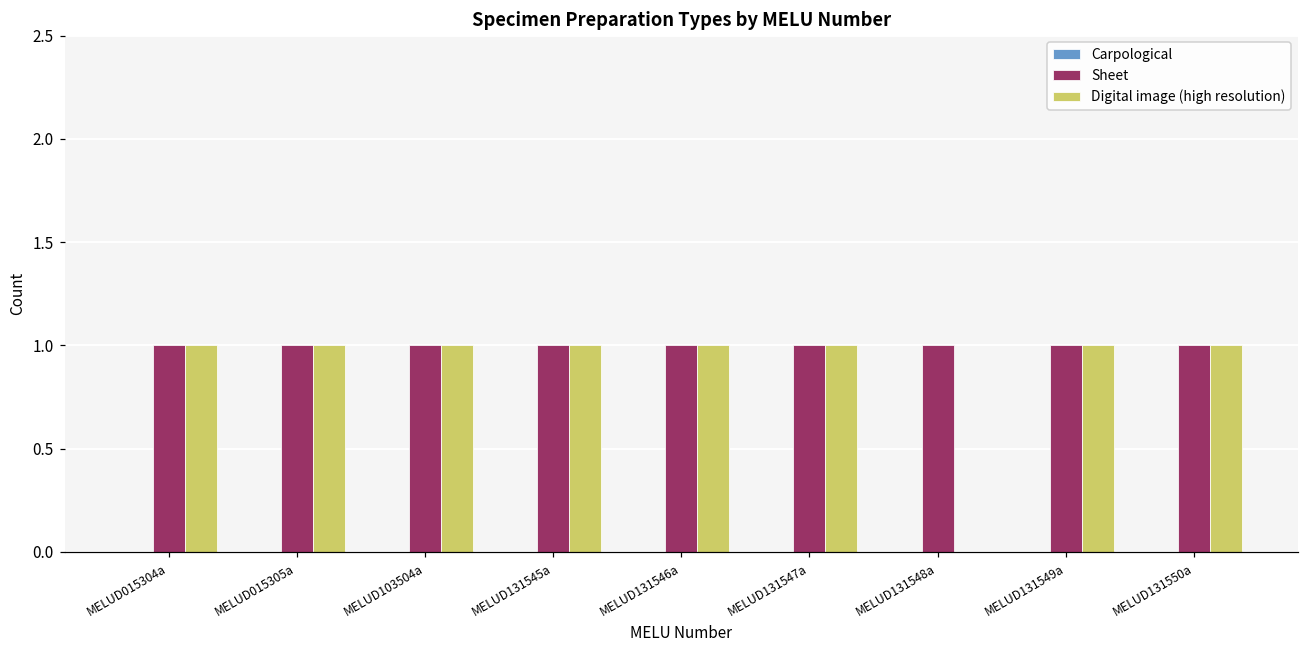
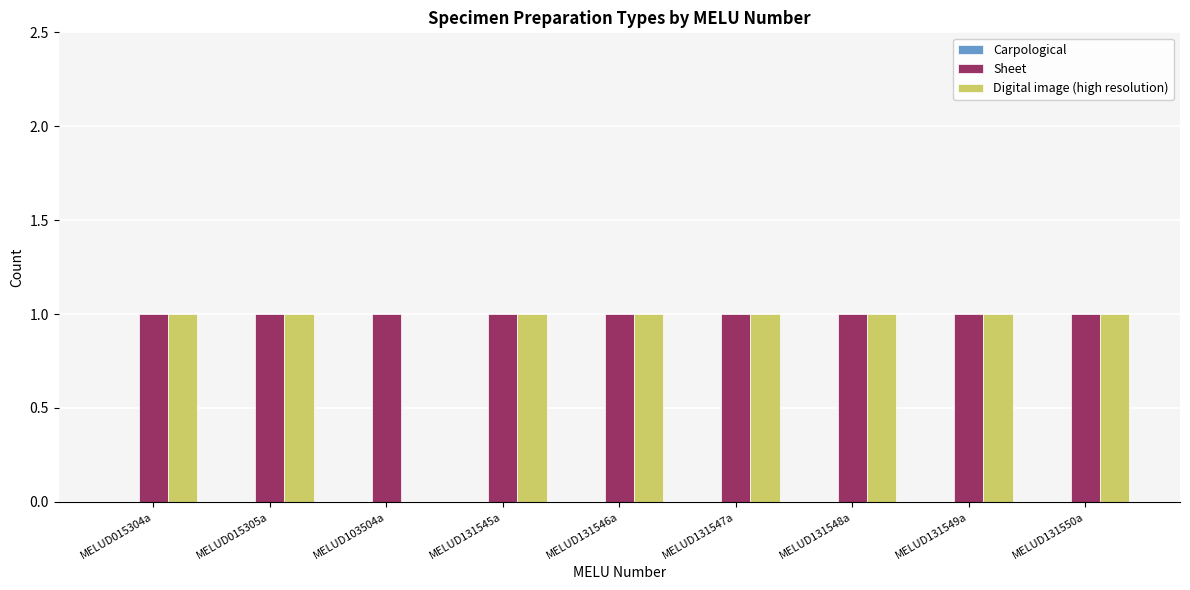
  {
    "Carpological": {
      "MELUD015304a": 0,
      "MELUD015305a": 0,
      "MELUD103504a": 0,
      "MELUD131545a": 0,
      "MELUD131546a": 0,
      "MELUD131547a": 0,
      "MELUD131548a": 0,
      "MELUD131549a": 0,
      "MELUD131550a": 0
    },
    "Sheet": {
      "MELUD015304a": 1,
      "MELUD015305a": 1,
      "MELUD103504a": 1,
      "MELUD131545a": 1,
      "MELUD131546a": 1,
      "MELUD131547a": 1,
      "MELUD131548a": 1,
      "MELUD131549a": 1,
      "MELUD131550a": 1
    },
    "Digital image (high resolution)": {
      "MELUD015304a": 1,
      "MELUD015305a": 1,
-     "MELUD103504a": 1,
+     "MELUD103504a": 0,
      "MELUD131545a": 1,
      "MELUD131546a": 1,
      "MELUD131547a": 1,
-     "MELUD131548a": 0,
+     "MELUD131548a": 1,
      "MELUD131549a": 1,
      "MELUD131550a": 1
    }
  }
